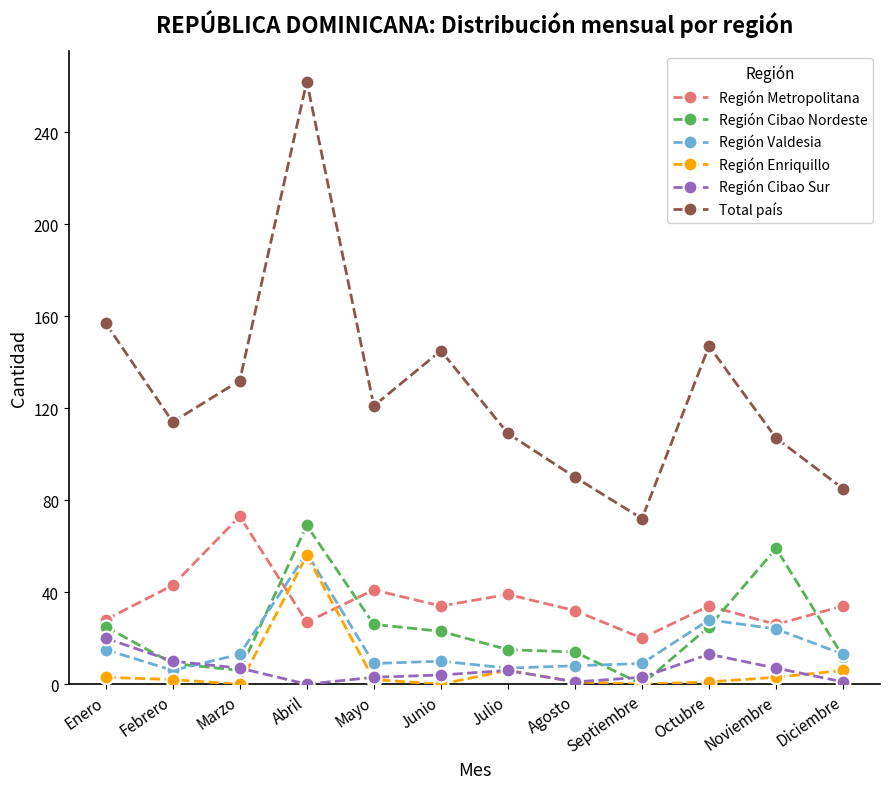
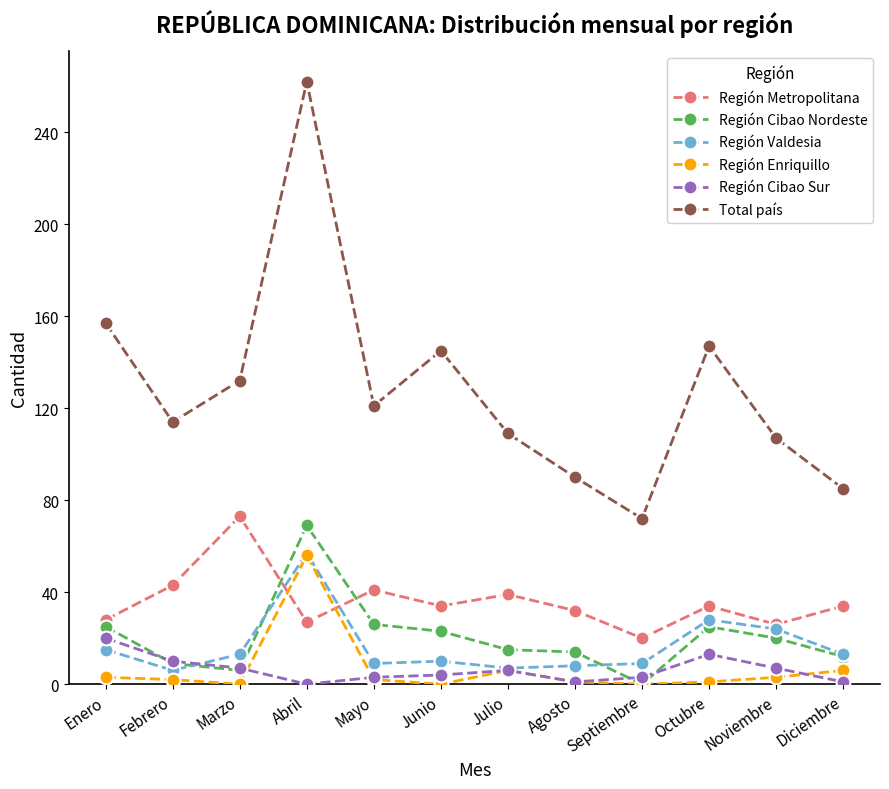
  {
    "Región Metropolitana": {
      "Enero": 28,
      "Febrero": 43,
      "Marzo": 73,
      "Abril": 27,
      "Mayo": 41,
      "Junio": 34,
      "Julio": 39,
      "Agosto": 32,
      "Septiembre": 20,
      "Octubre": 34,
      "Noviembre": 26,
      "Diciembre": 34
    },
    "Región Cibao Nordeste": {
      "Enero": 25,
      "Abril": 69,
      "Mayo": 26,
      "Junio": 23,
      "Julio": 15,
      "Agosto": 14,
      "Octubre": 25,
-     "Noviembre": 59
+     "Noviembre": 20
    },
    "Región Valdesia": {
      "Enero": 15,
      "Febrero": 6,
      "Marzo": 13,
      "Mayo": 9,
      "Junio": 10,
      "Agosto": 8,
      "Septiembre": 9,
      "Octubre": 28,
      "Noviembre": 24
    },
    "Región Enriquillo": {
      "Enero": 3,
      "Febrero": 2,
      "Marzo": 0,
      "Junio": 0,
      "Octubre": 1,
      "Noviembre": 3,
      "Diciembre": 6
    },
    "Región Cibao Sur": {
      "Enero": 20,
      "Abril": 0,
      "Junio": 4,
      "Septiembre": 3,
      "Octubre": 13,
      "Noviembre": 7,
      "Diciembre": 1
    },
    "Total país": {
      "Enero": 157,
      "Febrero": 114,
      "Marzo": 132,
      "Abril": 262,
      "Mayo": 121,
      "Junio": 145,
      "Julio": 109,
      "Agosto": 90,
      "Septiembre": 72,
      "Octubre": 147,
      "Noviembre": 107,
      "Diciembre": 85
    }
  }
